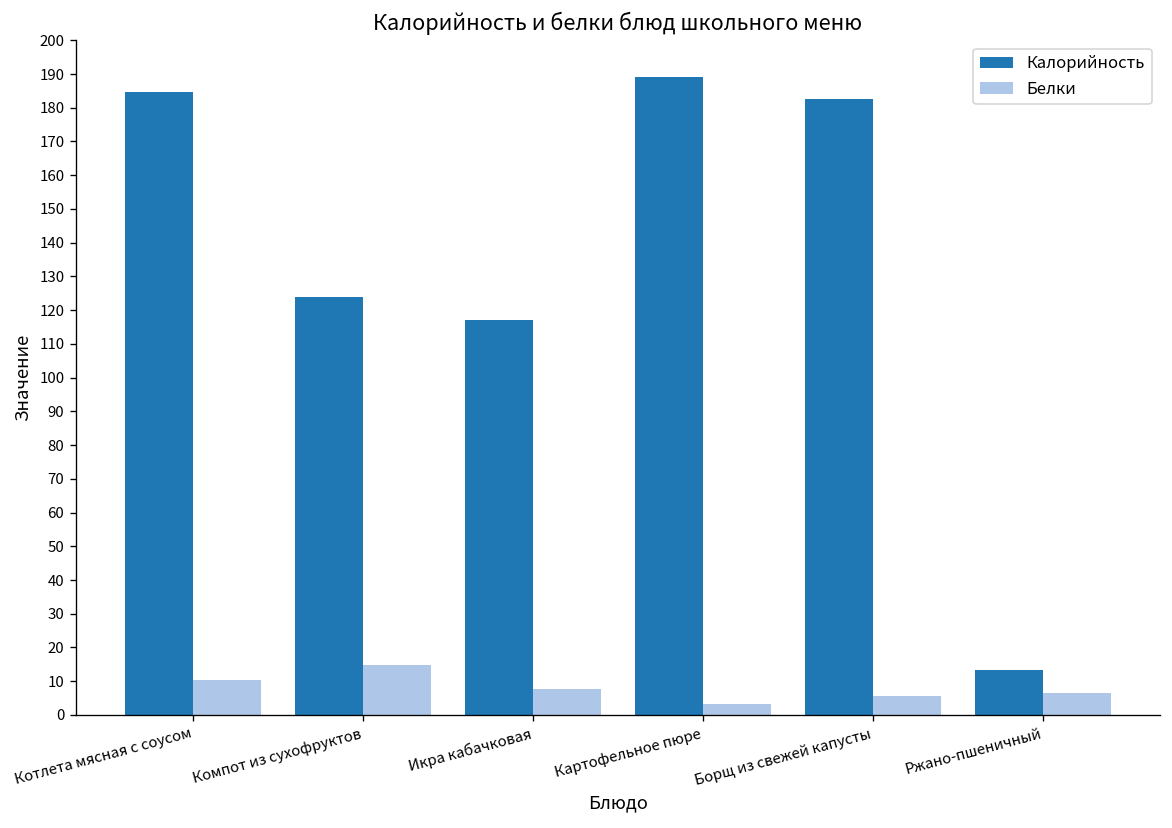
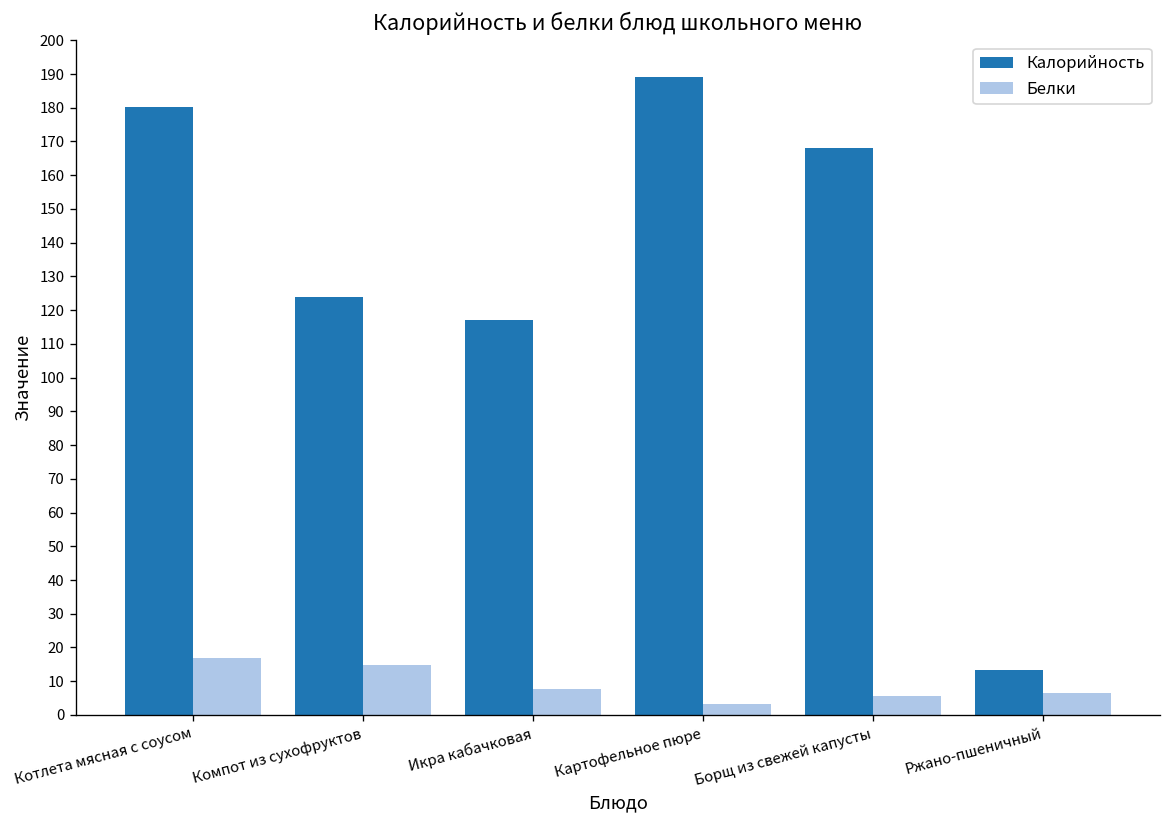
  {
    "Калорийность": {
-     "Котлета мясная с соусом": 185,
+     "Котлета мясная с соусом": 180,
      "Компот из сухофруктов": 124,
      "Икра кабачковая": 117,
      "Картофельное пюре": 189,
-     "Борщ из свежей капусты": 183,
+     "Борщ из свежей капусты": 168,
      "Ржано-пшеничный": 13
    },
    "Белки": {
-     "Котлета мясная с соусом": 10,
+     "Котлета мясная с соусом": 17,
      "Компот из сухофруктов": 15,
      "Икра кабачковая": 8,
      "Картофельное пюре": 3,
      "Борщ из свежей капусты": 6,
      "Ржано-пшеничный": 7
    }
  }
